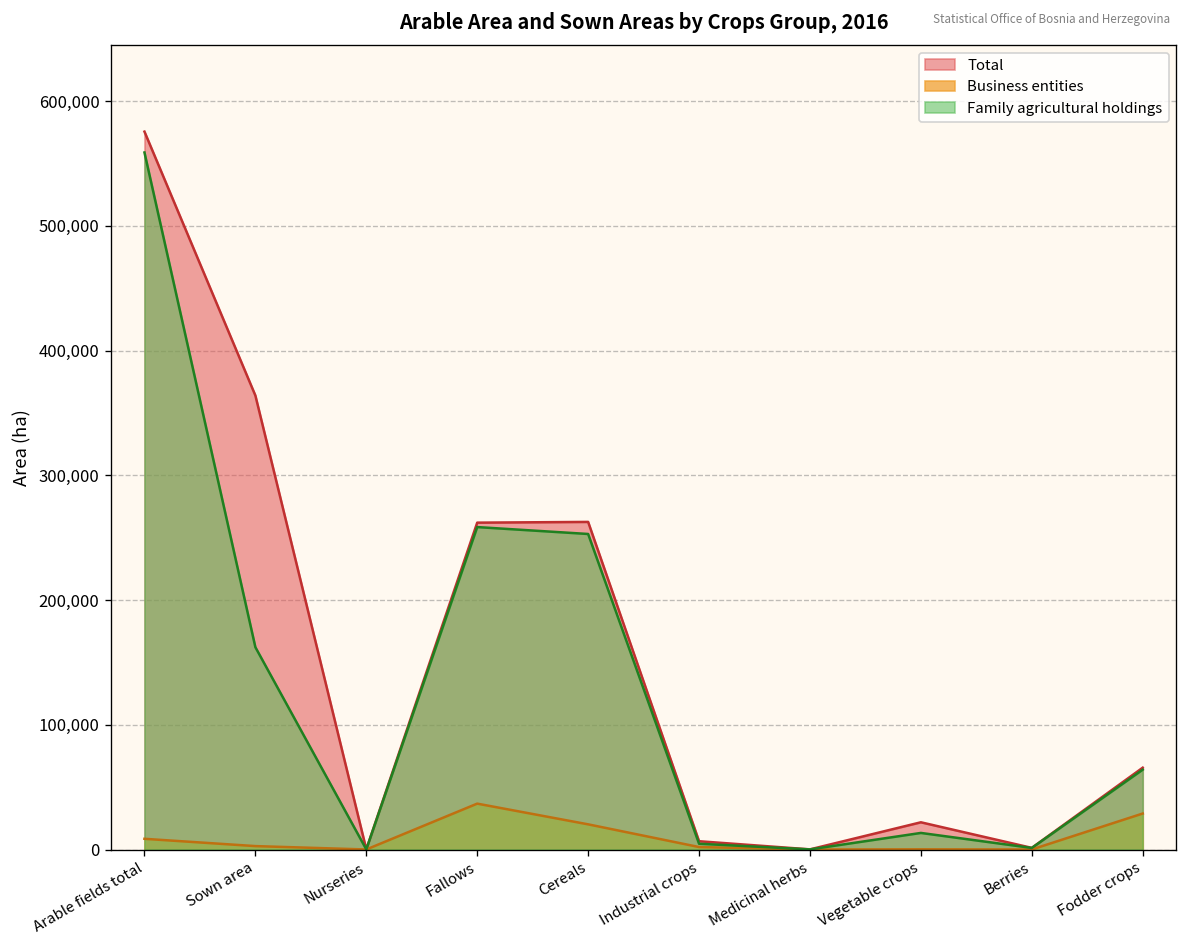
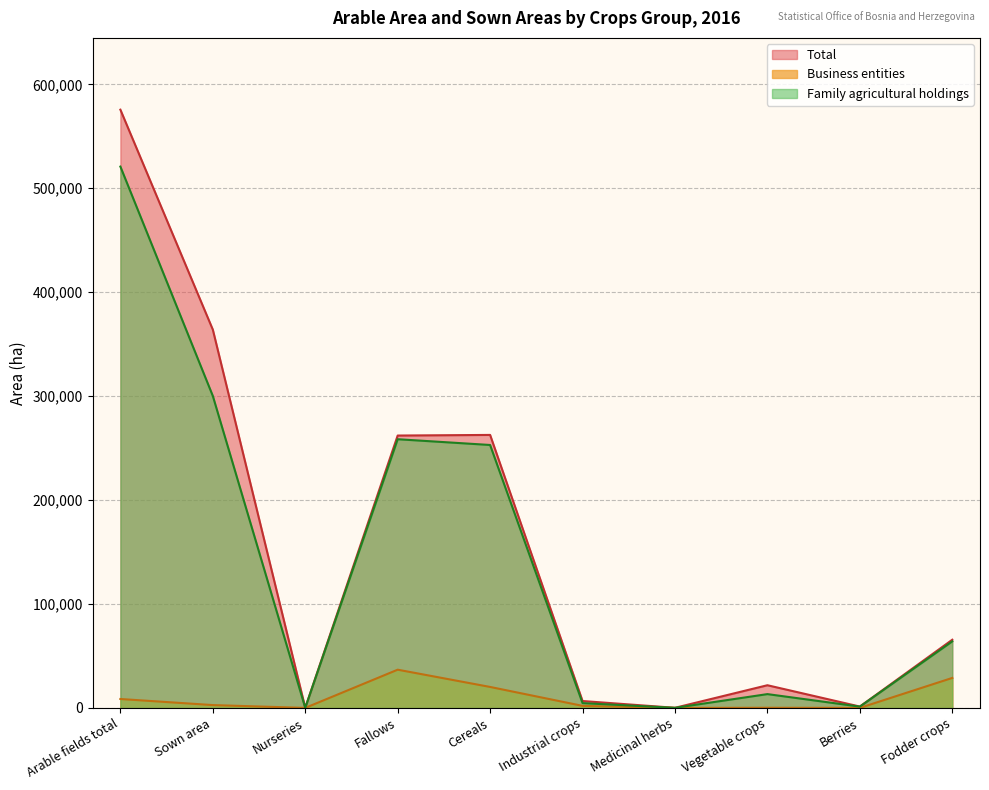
  {
    "Total": {
      "Arable fields total": "576,000",
      "Sown area": "364,000",
      "Fallows": "262,000",
      "Cereals": "263,000",
      "Vegetable crops": "22,000"
    },
    "Business entities": {
      "Arable fields total": "9,000",
      "Sown area": "3,000",
      "Fallows": "37,000",
      "Cereals": "20,000",
      "Industrial crops": "2,000",
      "Vegetable crops": "0",
      "Fodder crops": "29,000"
    },
    "Family agricultural holdings": {
-     "Arable fields total": "559,000",
-     "Sown area": "162,000",
+     "Arable fields total": "521,000",
+     "Sown area": "300,000",
      "Fallows": "259,000",
      "Cereals": "253,000",
      "Vegetable crops": "13,000"
    }
  }
